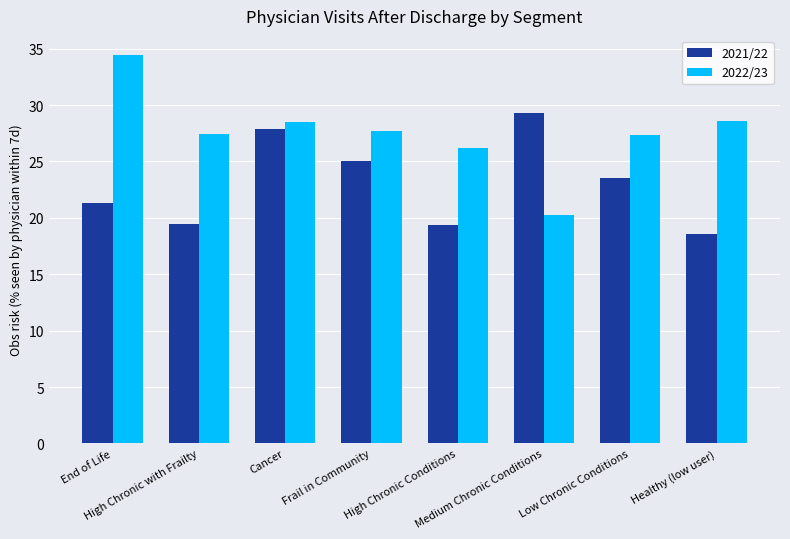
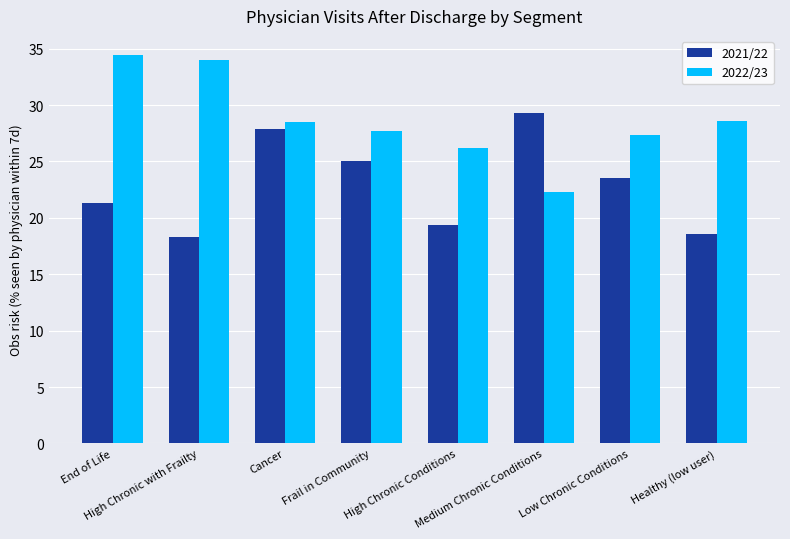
  {
    "2021/22": {
      "End of Life": 21.3,
-     "High Chronic with Frailty": 19.4,
+     "High Chronic with Frailty": 18.3,
      "Cancer": 27.9,
      "Frail in Community": 25.0,
      "High Chronic Conditions": 19.4,
      "Medium Chronic Conditions": 29.3,
      "Low Chronic Conditions": 23.5,
      "Healthy (low user)": 18.6
    },
    "2022/23": {
      "End of Life": 34.4,
-     "High Chronic with Frailty": 27.5,
+     "High Chronic with Frailty": 33.9,
      "Cancer": 28.5,
      "Frail in Community": 27.7,
      "High Chronic Conditions": 26.2,
-     "Medium Chronic Conditions": 20.2,
+     "Medium Chronic Conditions": 22.3,
      "Low Chronic Conditions": 27.3,
      "Healthy (low user)": 28.6
    }
  }
